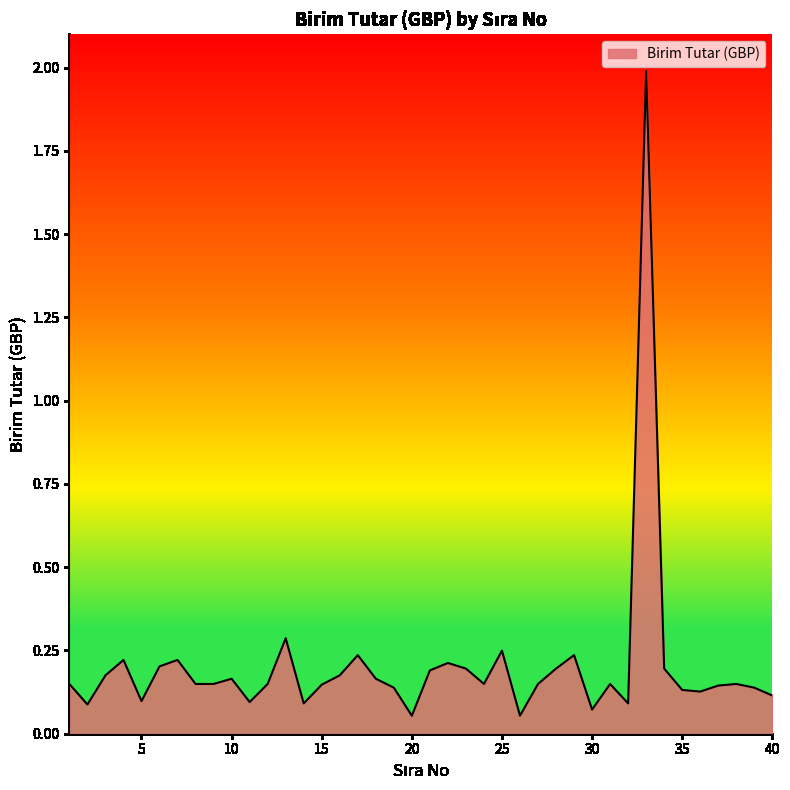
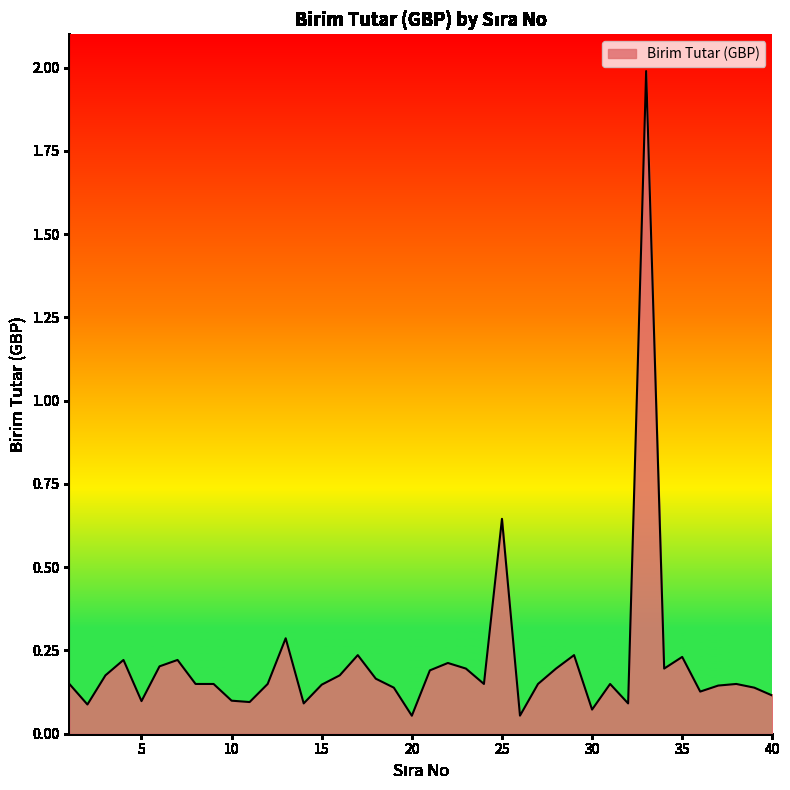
  {
    "5": 0.10,
-   "10": 0.17,
+   "10": 0.10,
    "15": 0.15,
    "20": 0.05,
-   "25": 0.25,
+   "25": 0.65,
    "30": 0.07,
-   "35": 0.13,
+   "35": 0.23,
    "40": 0.11
  }
